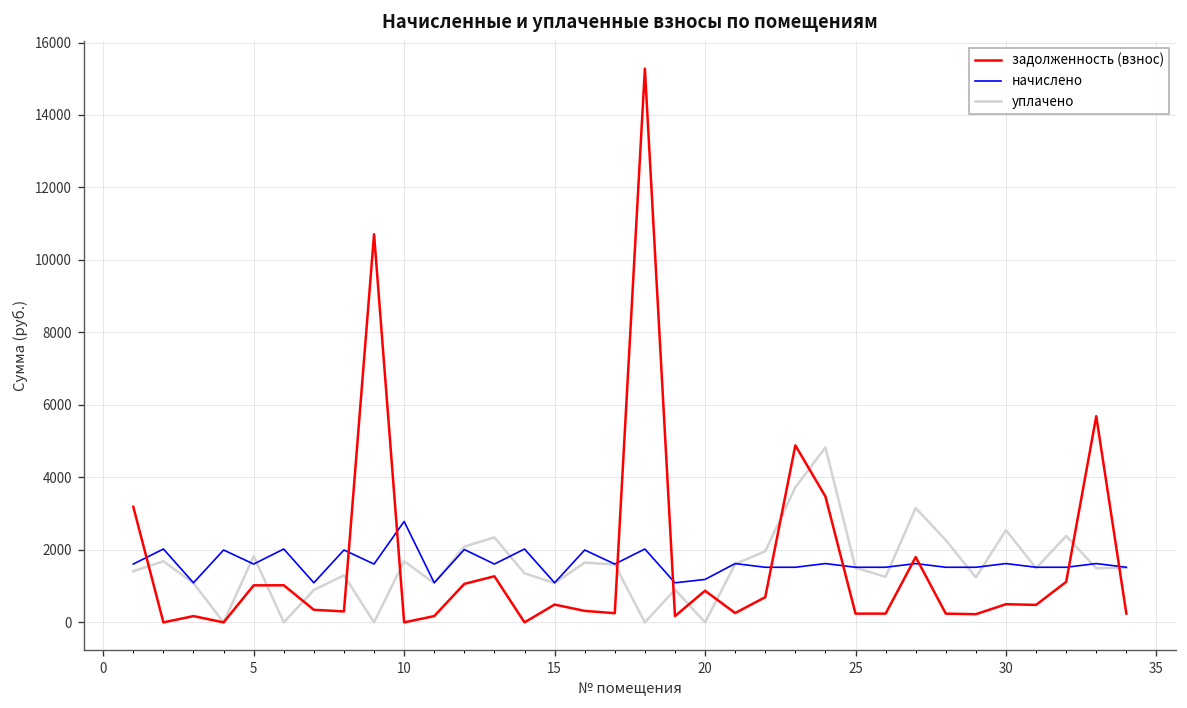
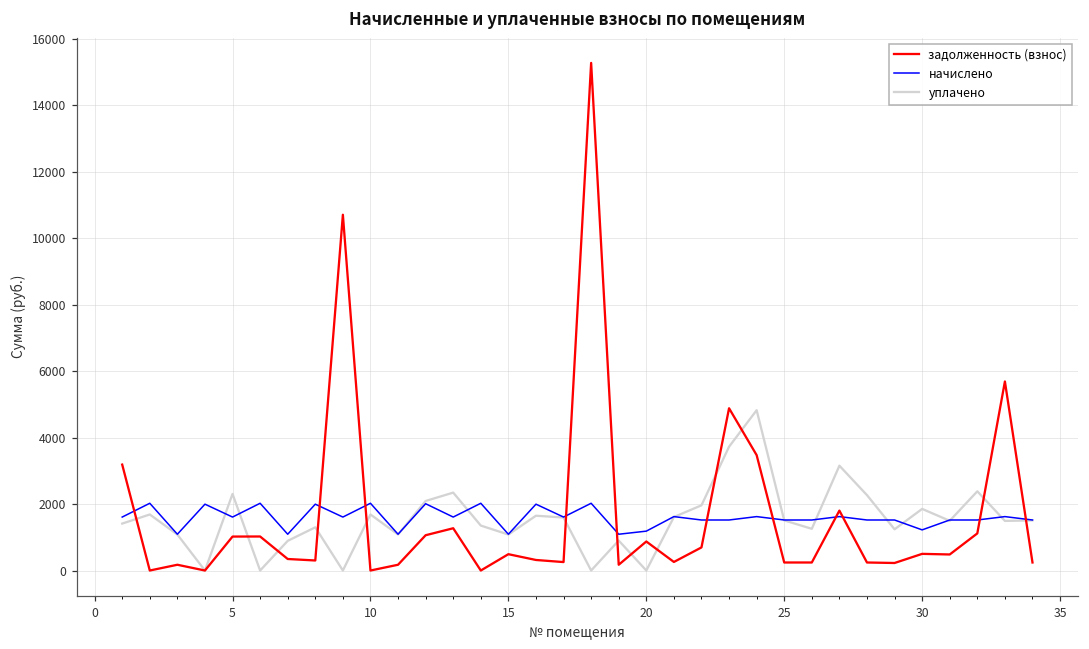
  {
    "задолженность (взнос)": {
      "5": 1000,
      "10": 0,
      "15": 500,
      "20": 900,
      "25": 200,
      "30": 500
    },
    "начислено": {
      "5": 1600,
-     "10": 2800,
+     "10": 2000,
      "20": 1200,
-     "30": 1600
+     "30": 1200
    },
    "уплачено": {
-     "5": 1800,
+     "5": 2300,
      "10": 1700,
      "20": 0,
-     "30": 2500
+     "30": 1900
    }
  }
